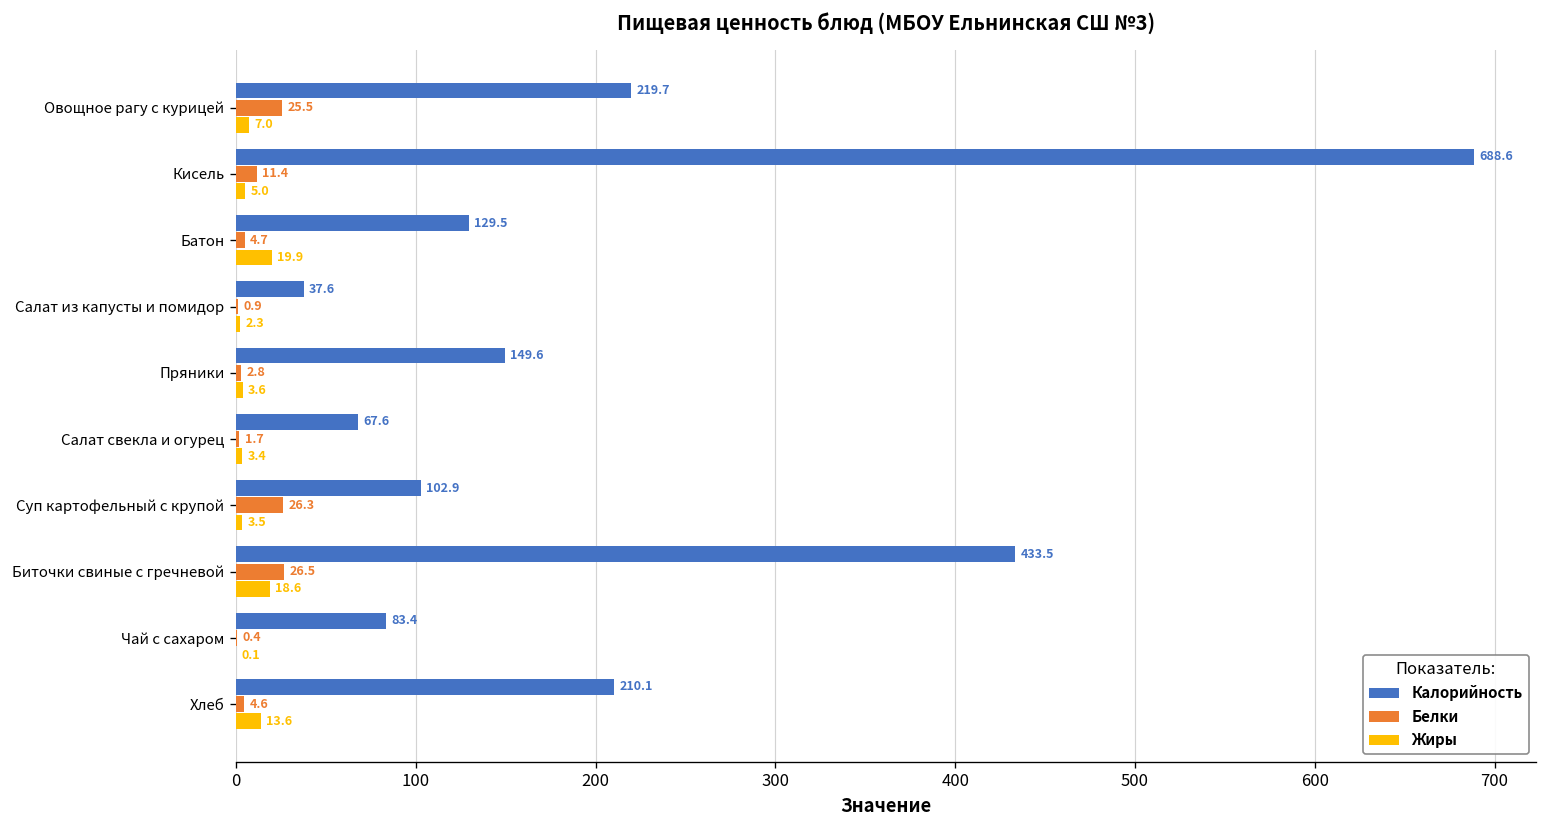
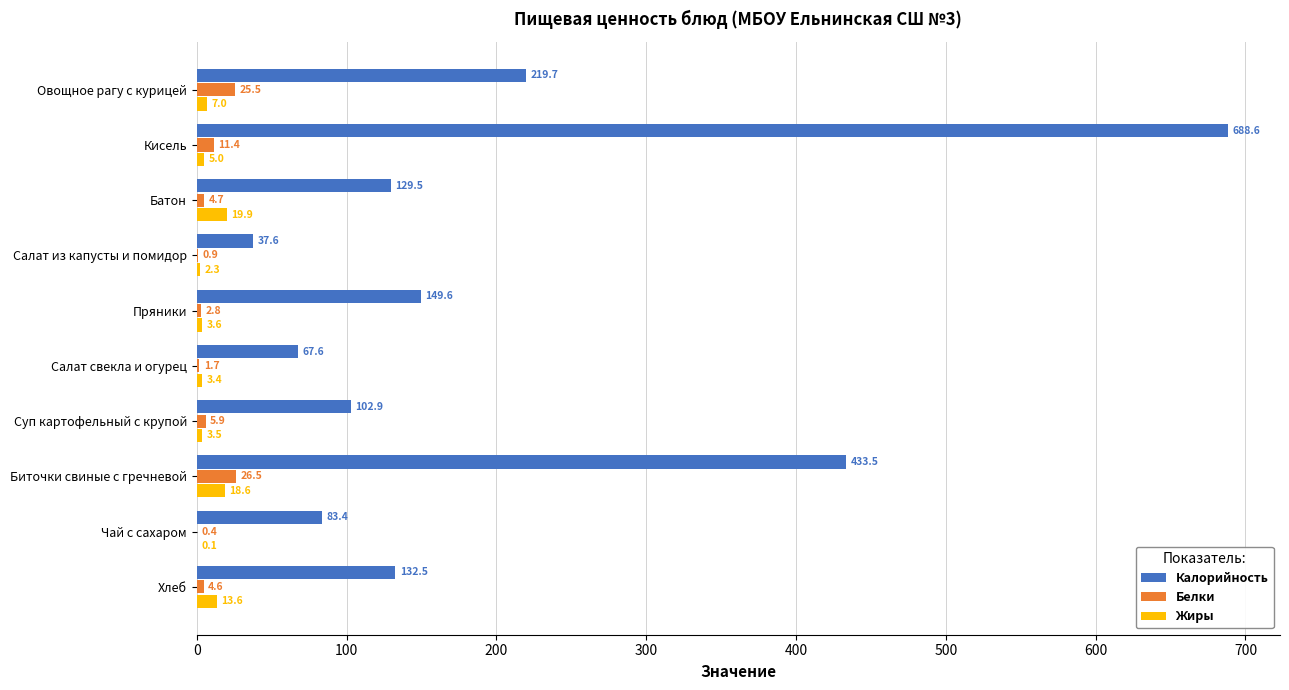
  {
    "Калорийность": {
      "Овощное рагу с курицей": 219.7,
      "Кисель": 688.6,
      "Батон": 129.5,
      "Салат из капусты и помидор": 37.6,
      "Пряники": 149.6,
      "Салат свекла и огурец": 67.6,
      "Суп картофельный с крупой": 102.9,
      "Биточки свиные с гречневой": 433.5,
      "Чай с сахаром": 83.4,
-     "Хлеб": 210.1
+     "Хлеб": 132.5
    },
    "Белки": {
      "Овощное рагу с курицей": 25.5,
      "Кисель": 11.4,
      "Батон": 4.7,
      "Салат из капусты и помидор": 0.9,
      "Пряники": 2.8,
      "Салат свекла и огурец": 1.7,
-     "Суп картофельный с крупой": 26.3,
+     "Суп картофельный с крупой": 5.9,
      "Биточки свиные с гречневой": 26.5,
      "Чай с сахаром": 0.4,
      "Хлеб": 4.6
    },
    "Жиры": {
      "Овощное рагу с курицей": 7.0,
      "Кисель": 5.0,
      "Батон": 19.9,
      "Салат из капусты и помидор": 2.3,
      "Пряники": 3.6,
      "Салат свекла и огурец": 3.4,
      "Суп картофельный с крупой": 3.5,
      "Биточки свиные с гречневой": 18.6,
      "Чай с сахаром": 0.1,
      "Хлеб": 13.6
    }
  }
